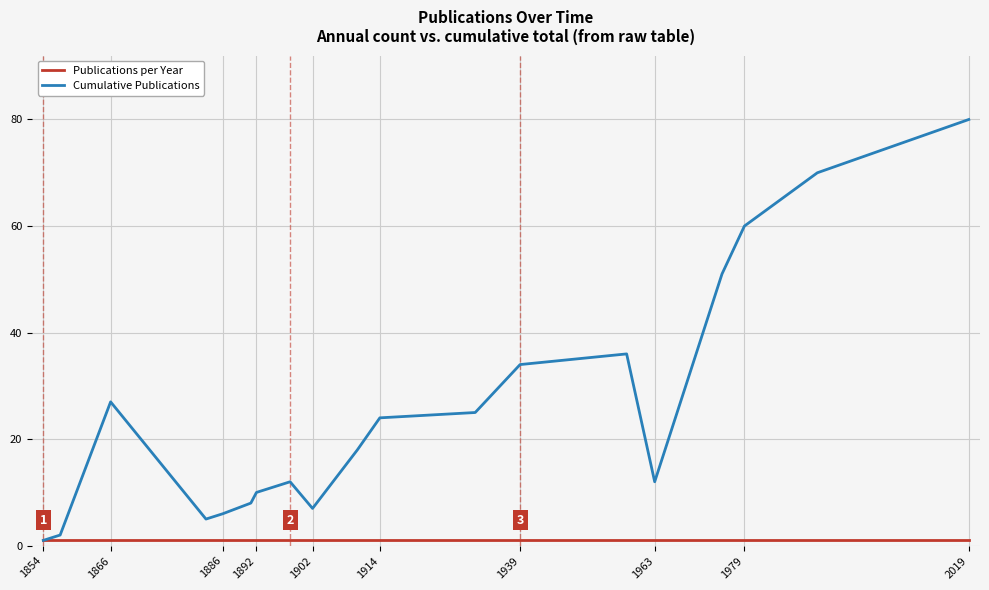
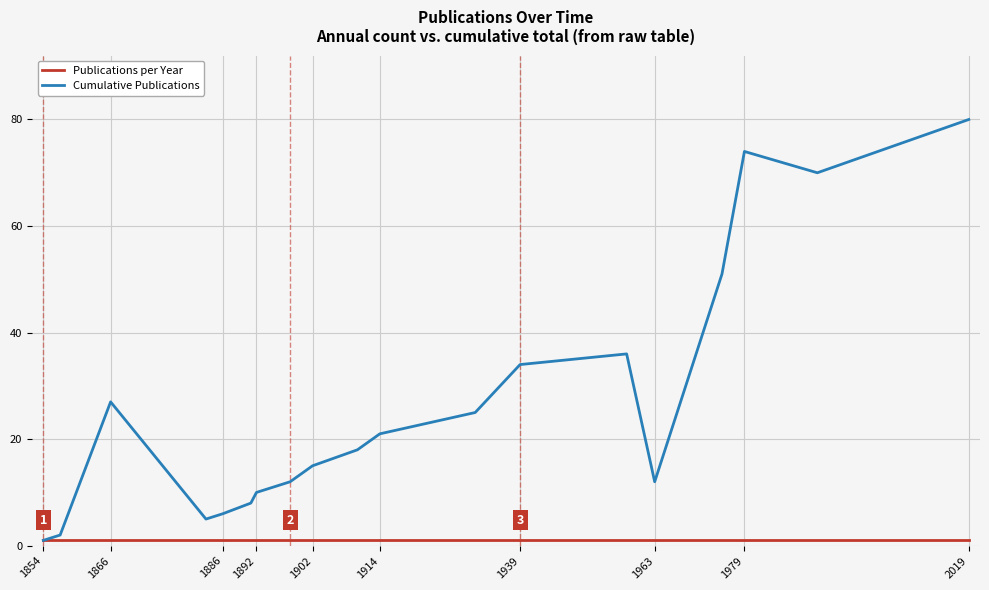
  {
    "Publications per Year": {
      "1866": 1,
      "1886": 1,
      "1892": 1,
      "1902": 1,
      "1914": 1,
      "1963": 1,
      "1979": 1,
      "2019": 1
    },
    "Cumulative Publications": {
      "1866": 27,
      "1886": 6,
      "1892": 10,
-     "1902": 7,
-     "1914": 24,
+     "1902": 15,
+     "1914": 21,
      "1939": 34,
      "1963": 12,
-     "1979": 60,
+     "1979": 74,
      "2019": 80
    }
  }
